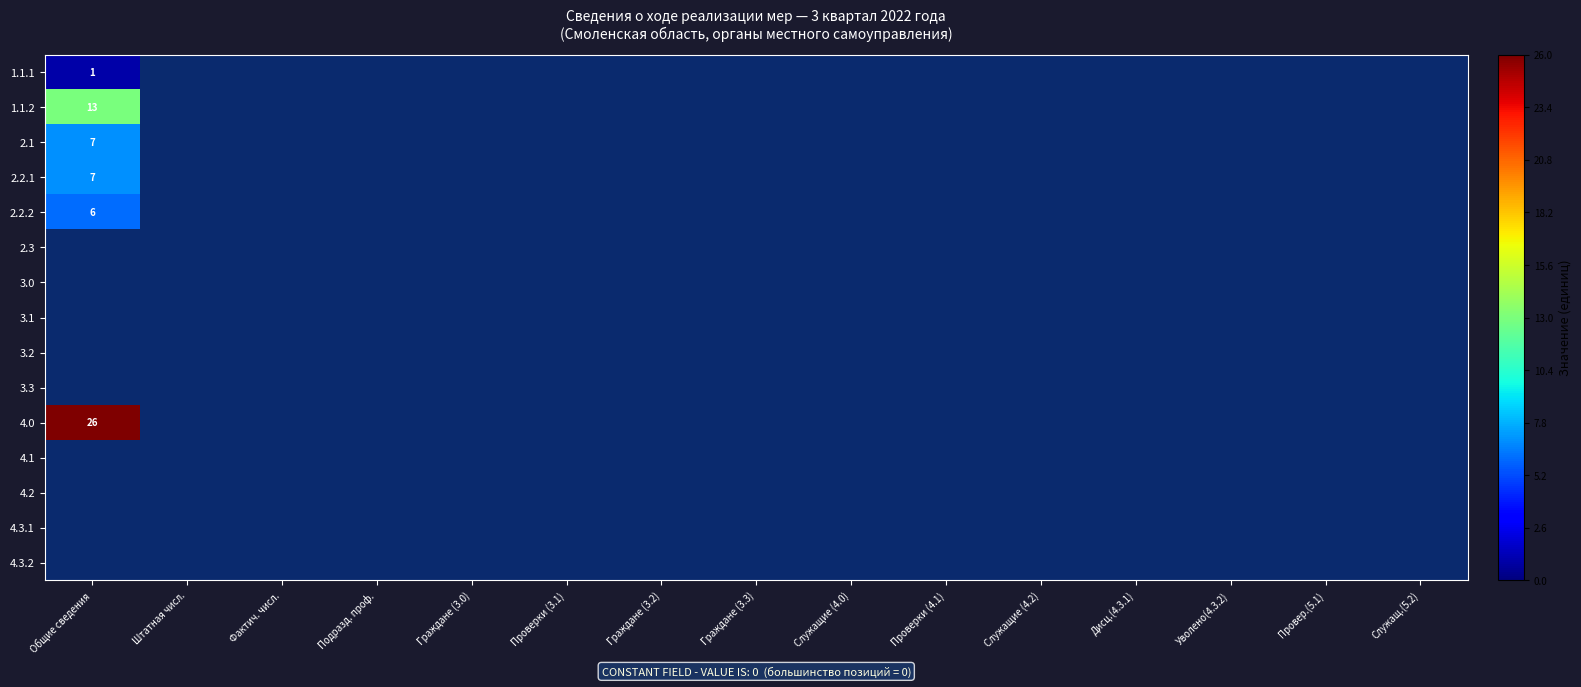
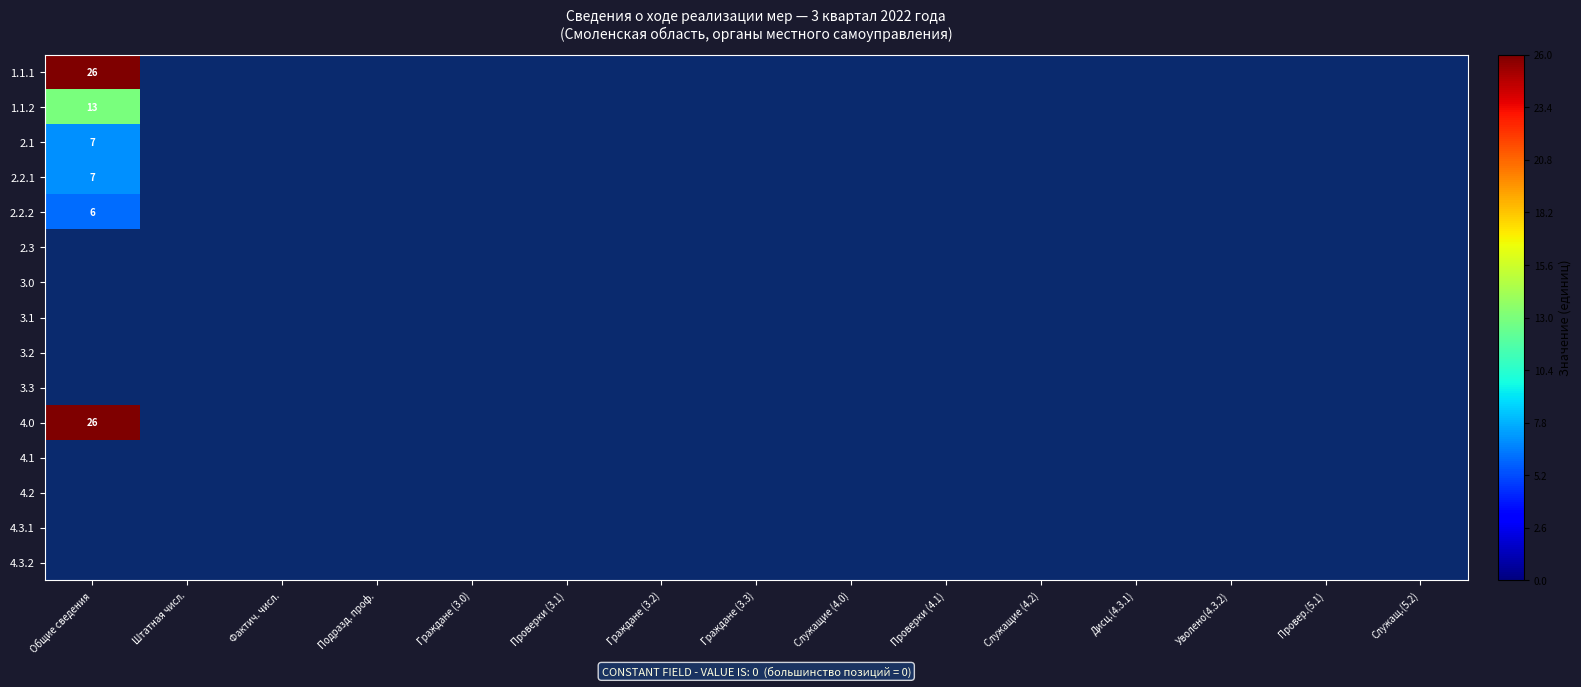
  {
    "1.1.1": {
-     "Общие сведения": 1
+     "Общие сведения": 26
    },
    "1.1.2": {
      "Общие сведения": 13
    },
    "2.1": {
      "Общие сведения": 7
    },
    "2.2.1": {
      "Общие сведения": 7
    },
    "2.2.2": {
      "Общие сведения": 6
    },
    "4.0": {
      "Общие сведения": 26
    }
  }
